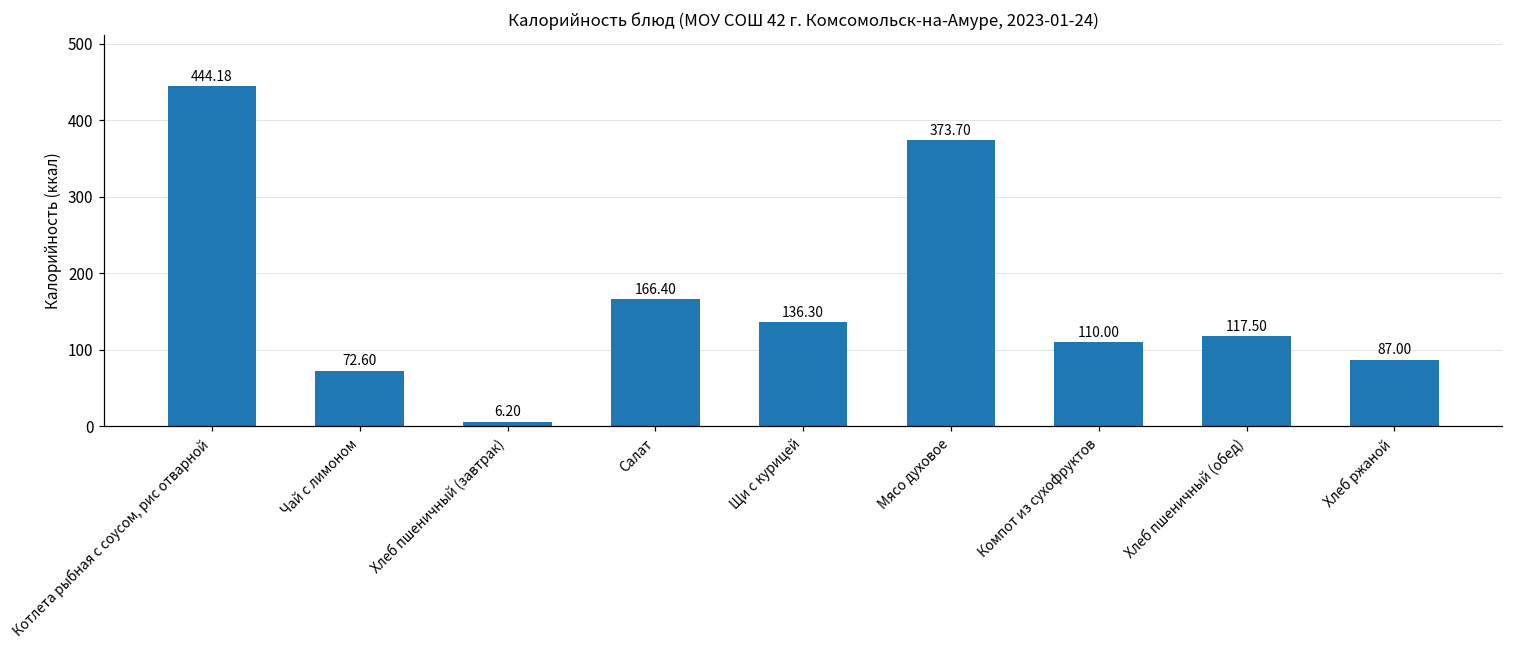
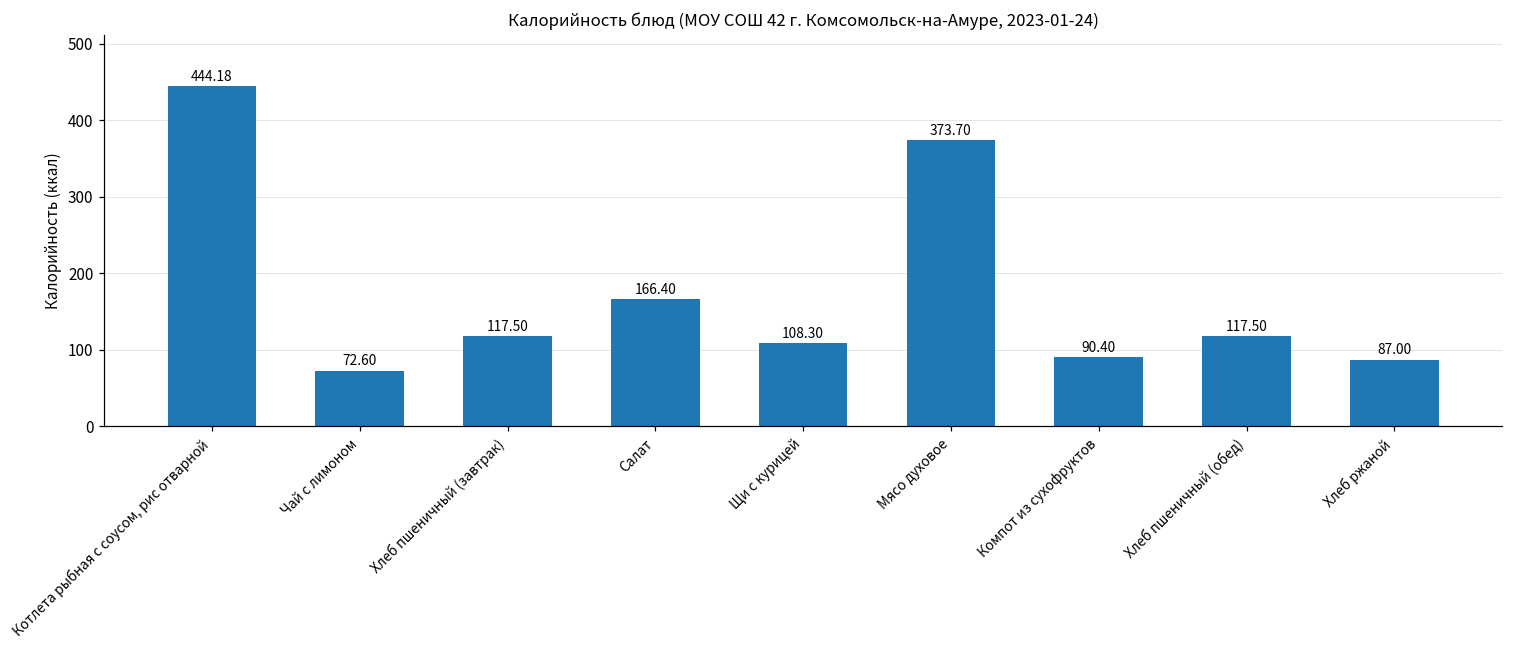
  {
    "Котлета рыбная с соусом, рис отварной": 444.18,
    "Чай с лимоном": 72.60,
-   "Хлеб пшеничный (завтрак)": 6.20,
+   "Хлеб пшеничный (завтрак)": 117.50,
    "Салат": 166.40,
-   "Щи с курицей": 136.30,
+   "Щи с курицей": 108.30,
    "Мясо духовое": 373.70,
-   "Компот из сухофруктов": 110.00,
+   "Компот из сухофруктов": 90.40,
    "Хлеб пшеничный (обед)": 117.50,
    "Хлеб ржаной": 87.00
  }
